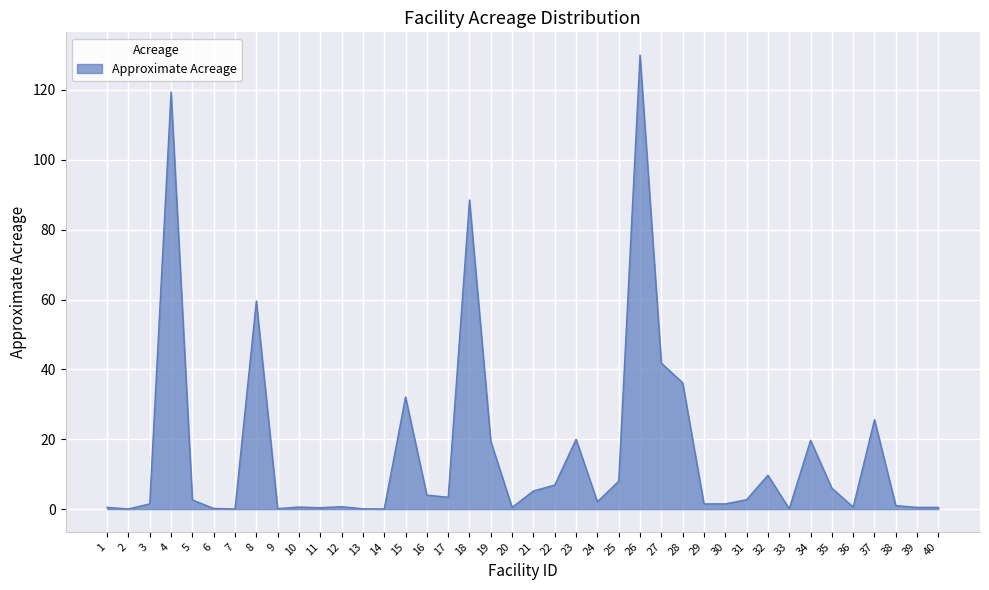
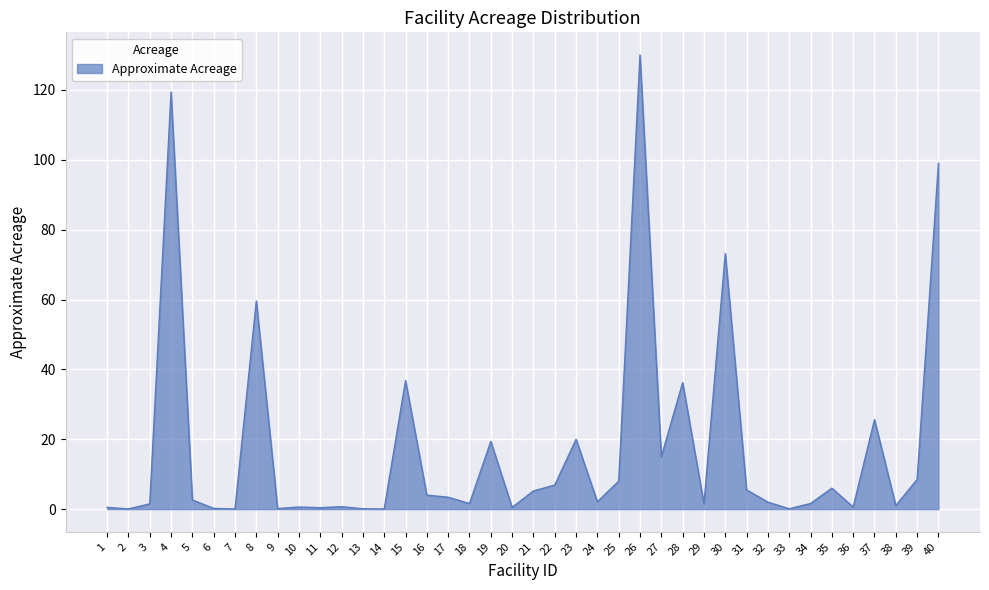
  {
    "1": 1,
    "2": 0,
    "3": 2,
    "4": 119,
    "5": 3,
    "6": 0,
    "7": 0,
    "8": 60,
    "9": 0,
    "10": 1,
    "11": 0,
    "12": 1,
    "13": 0,
    "14": 0,
-   "15": 32,
+   "15": 37,
    "16": 4,
    "17": 3,
-   "18": 89,
+   "18": 2,
    "19": 19,
    "20": 1,
    "21": 5,
    "22": 7,
    "23": 20,
    "24": 2,
    "25": 8,
    "26": 130,
-   "27": 42,
+   "27": 15,
    "28": 36,
    "29": 2,
-   "30": 2,
-   "31": 3,
-   "32": 10,
+   "30": 73,
+   "31": 6,
+   "32": 2,
    "33": 0,
-   "34": 20,
+   "34": 2,
    "35": 6,
    "36": 1,
    "37": 26,
    "38": 1,
-   "39": 1,
-   "40": 1
+   "39": 9,
+   "40": 99
  }
